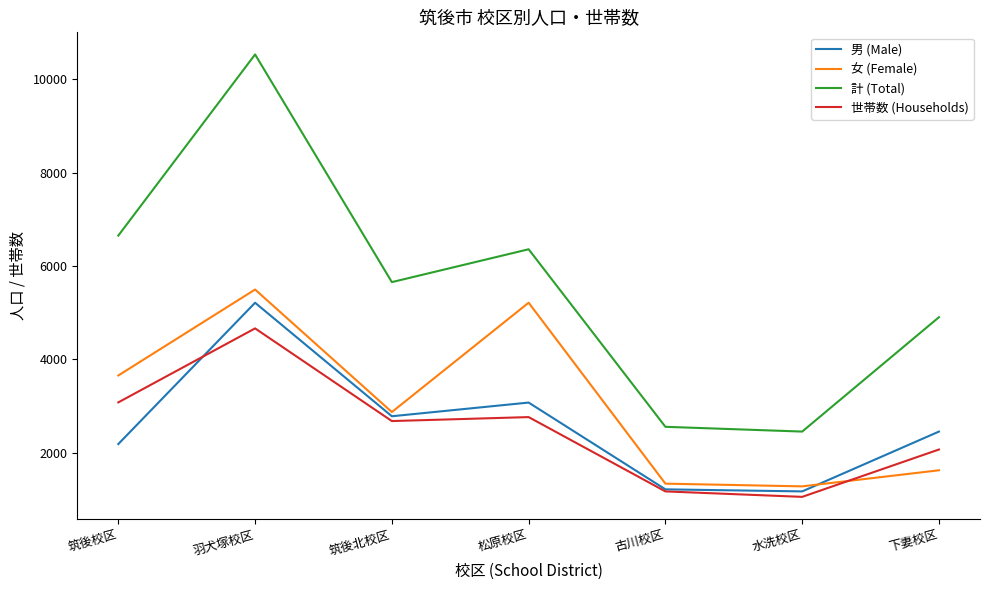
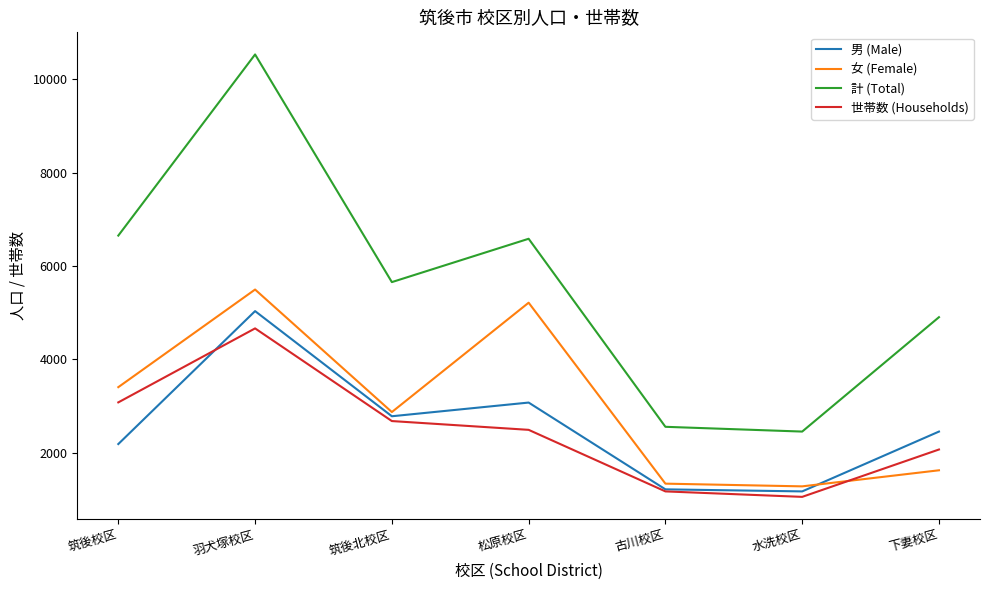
  {
    "男 (Male)": {
      "筑後校区": 2200,
-     "羽犬塚校区": 5200,
+     "羽犬塚校区": 5000,
      "筑後北校区": 2800,
      "松原校区": 3100,
      "水洗校区": 1200,
      "下妻校区": 2500
    },
    "女 (Female)": {
-     "筑後校区": 3700,
+     "筑後校区": 3400,
      "羽犬塚校区": 5500,
      "筑後北校区": 2900,
      "松原校区": 5200,
      "古川校区": 1300,
      "水洗校区": 1300,
      "下妻校区": 1600
    },
    "計 (Total)": {
      "筑後校区": 6700,
      "羽犬塚校区": 10500,
      "筑後北校区": 5700,
-     "松原校区": 6400,
+     "松原校区": 6600,
      "古川校区": 2600,
      "水洗校区": 2500,
      "下妻校区": 4900
    },
    "世帯数 (Households)": {
      "筑後校区": 3100,
      "羽犬塚校区": 4700,
      "筑後北校区": 2700,
-     "松原校区": 2800,
+     "松原校区": 2500,
      "水洗校区": 1100,
      "下妻校区": 2100
    }
  }
